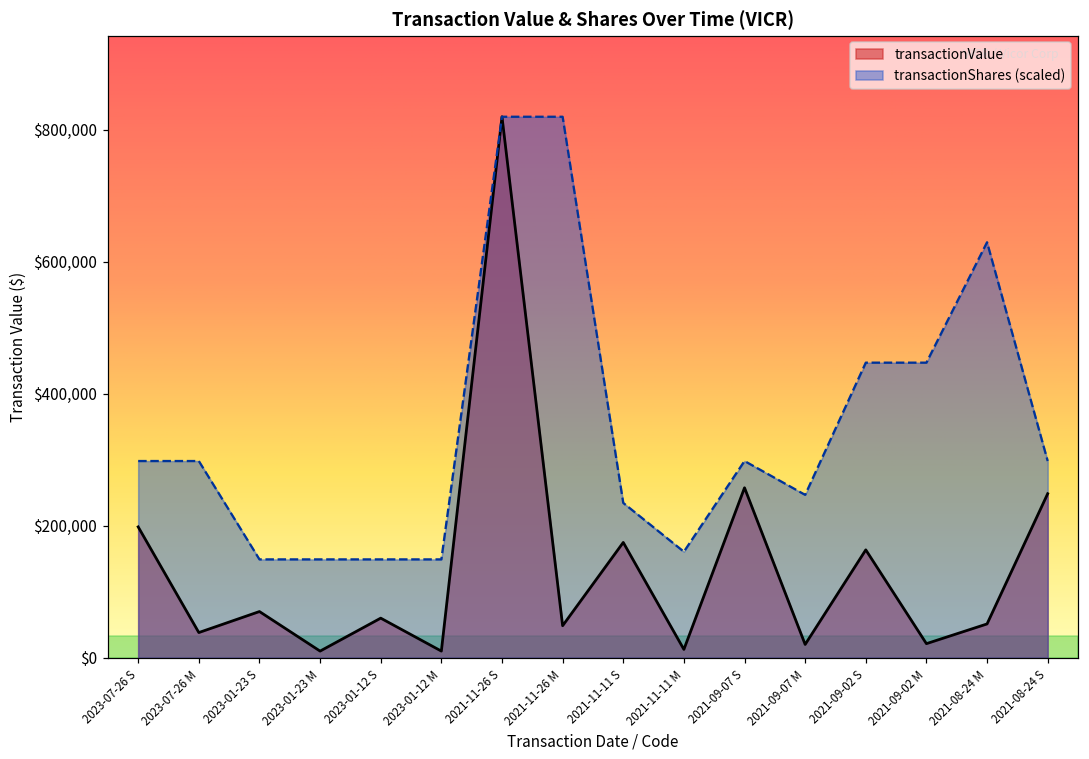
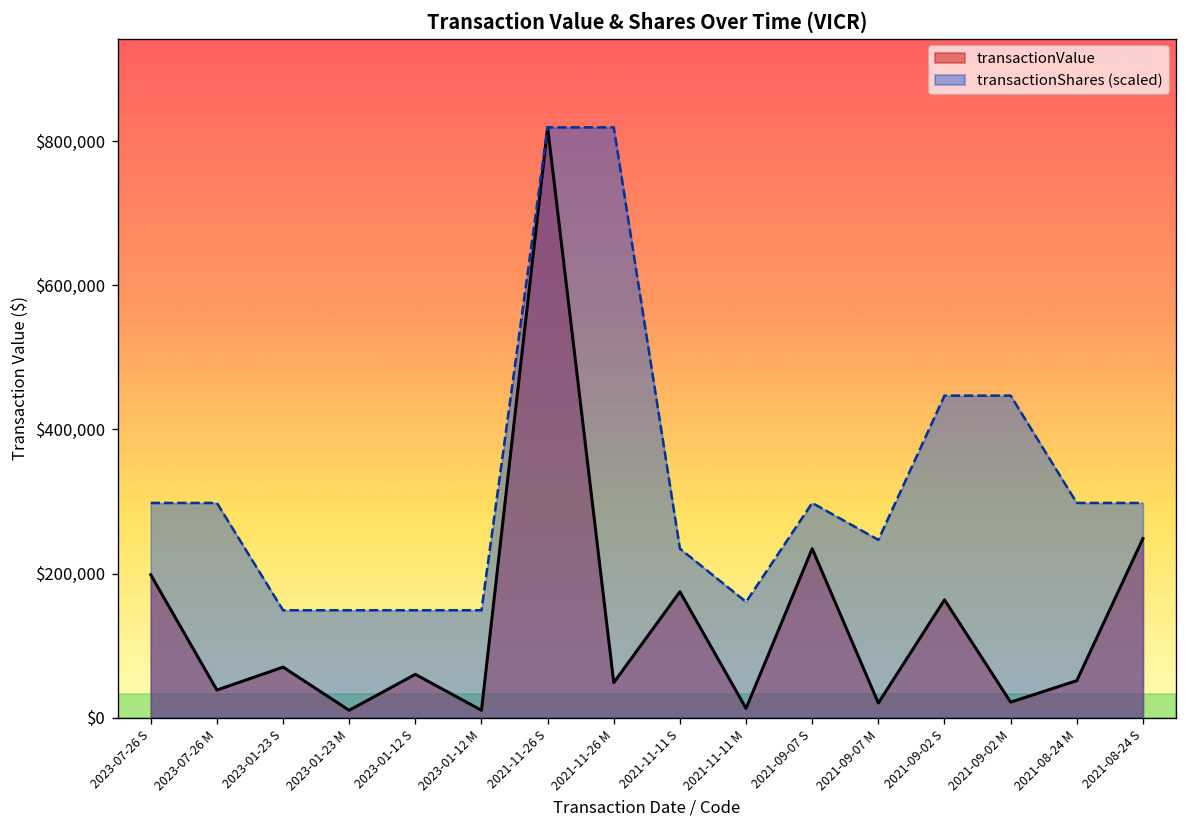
  {
    "transactionValue": {
      "2023-07-26 S": "$200,000",
      "2023-07-26 M": "$40,000",
      "2023-01-23 S": "$70,000",
      "2023-01-23 M": "$10,000",
      "2023-01-12 S": "$60,000",
      "2023-01-12 M": "$10,000",
      "2021-11-26 M": "$50,000",
      "2021-11-11 S": "$170,000",
      "2021-11-11 M": "$10,000",
-     "2021-09-07 S": "$260,000",
+     "2021-09-07 S": "$230,000",
      "2021-09-07 M": "$20,000",
      "2021-09-02 S": "$160,000",
      "2021-09-02 M": "$20,000",
      "2021-08-24 M": "$50,000",
      "2021-08-24 S": "$250,000"
    },
    "transactionShares (scaled)": {
      "2023-07-26 S": "$300,000",
      "2023-07-26 M": "$300,000",
      "2023-01-23 S": "$150,000",
      "2023-01-23 M": "$150,000",
      "2023-01-12 S": "$150,000",
      "2023-01-12 M": "$150,000",
      "2021-11-26 M": "$820,000",
      "2021-11-11 S": "$230,000",
      "2021-11-11 M": "$160,000",
      "2021-09-07 S": "$300,000",
      "2021-09-07 M": "$250,000",
      "2021-09-02 S": "$450,000",
      "2021-09-02 M": "$450,000",
-     "2021-08-24 M": "$630,000",
+     "2021-08-24 M": "$300,000",
      "2021-08-24 S": "$300,000"
    }
  }
